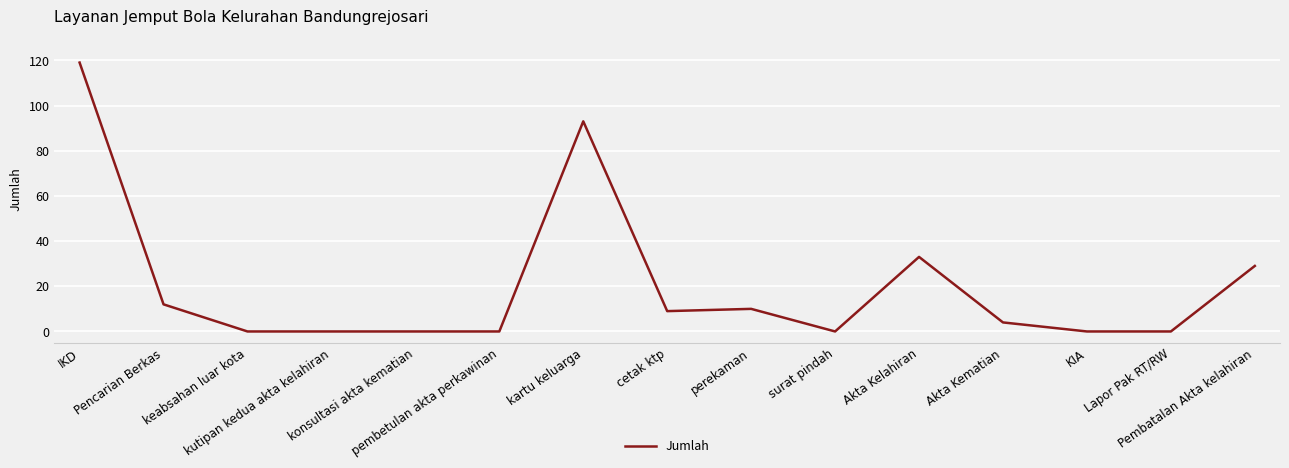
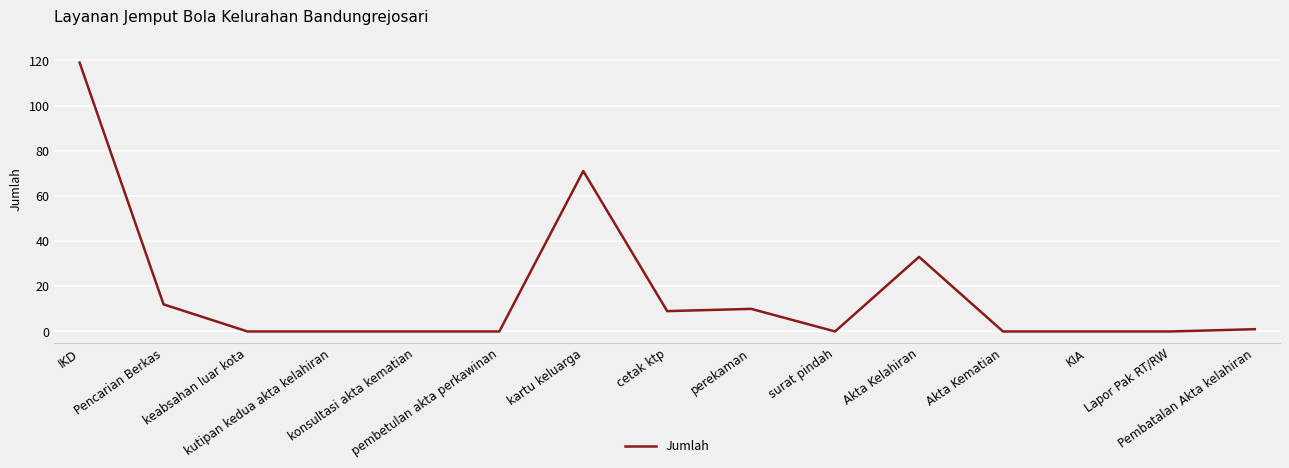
  {
    "IKD": 119,
    "Pencarian Berkas": 12,
    "keabsahan luar kota": 0,
    "kutipan kedua akta kelahiran": 0,
    "konsultasi akta kematian": 0,
    "pembetulan akta perkawinan": 0,
-   "kartu keluarga": 93,
+   "kartu keluarga": 71,
    "cetak ktp": 9,
    "perekaman": 10,
    "surat pindah": 0,
    "Akta Kelahiran": 33,
-   "Akta Kematian": 4,
+   "Akta Kematian": 0,
    "KIA": 0,
    "Lapor Pak RT/RW": 0,
-   "Pembatalan Akta kelahiran": 29
+   "Pembatalan Akta kelahiran": 1
  }
